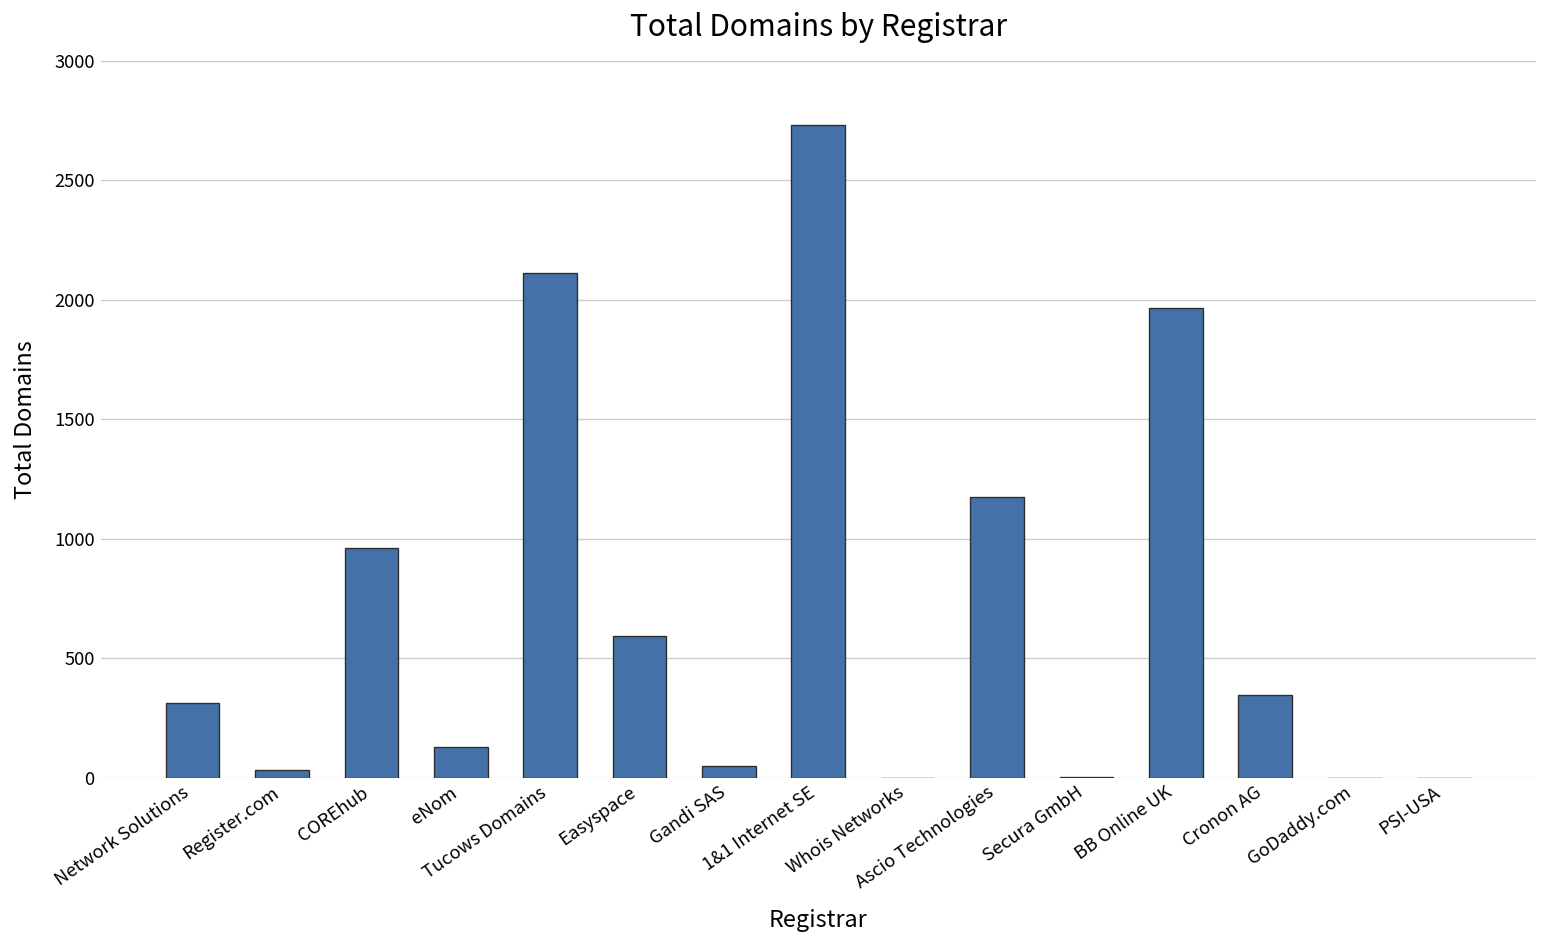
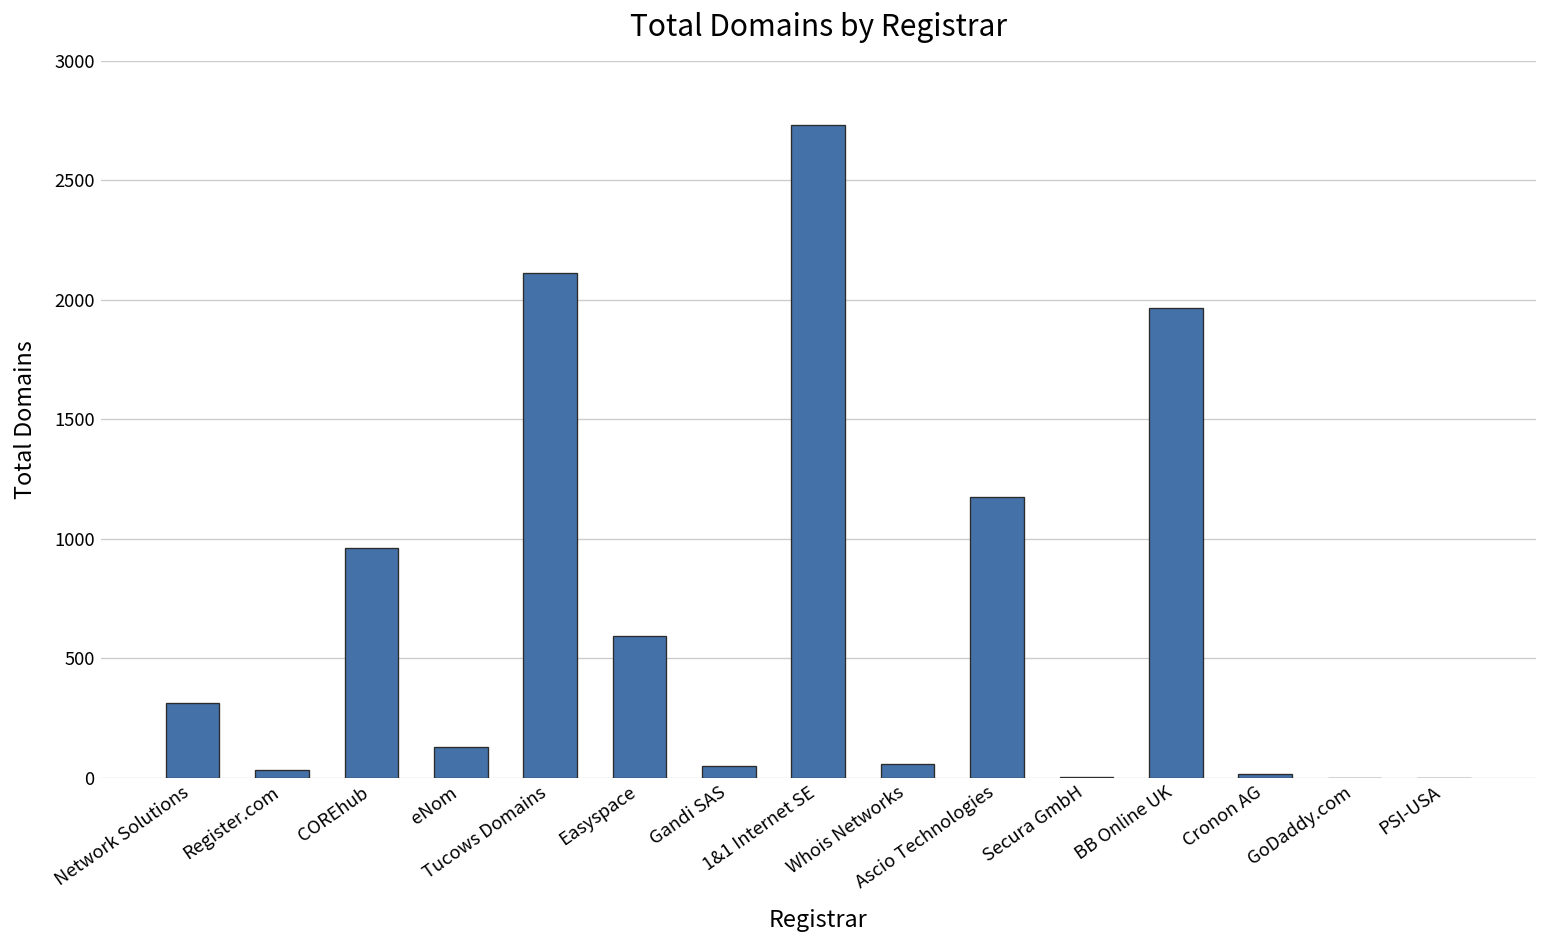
  {
    "Network Solutions": 310,
    "Register.com": 30,
    "COREhub": 960,
    "eNom": 130,
    "Tucows Domains": 2110,
    "Easyspace": 590,
    "Gandi SAS": 50,
    "1&1 Internet SE": 2730,
-   "Whois Networks": 0,
+   "Whois Networks": 60,
    "Ascio Technologies": 1170,
    "BB Online UK": 1970,
-   "Cronon AG": 350,
+   "Cronon AG": 20,
    "GoDaddy.com": 0,
    "PSI-USA": 0
  }
